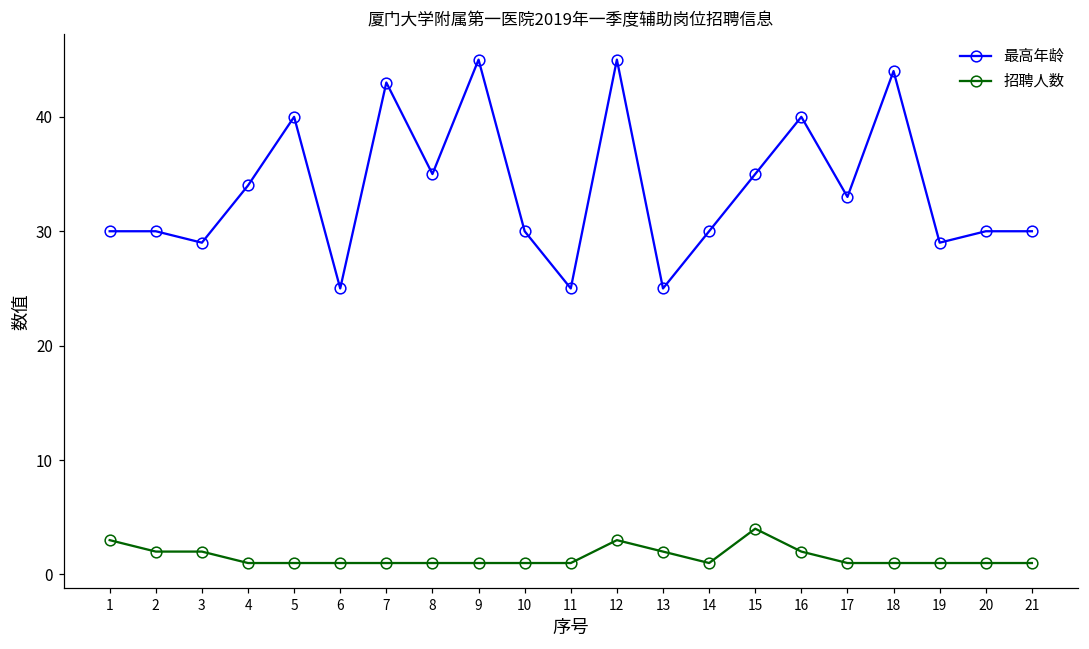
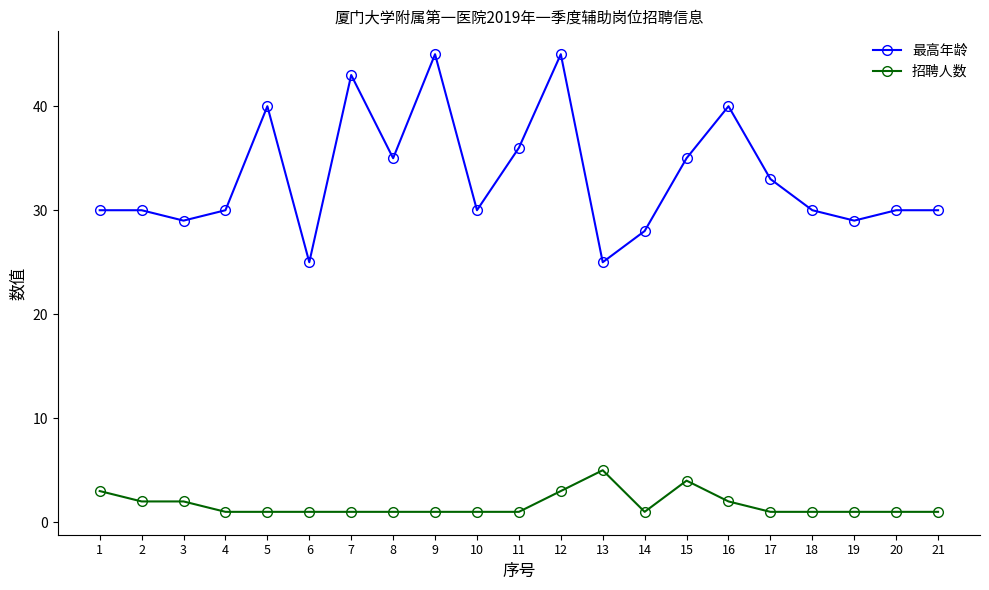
  {
    "最高年龄": {
      "1": 30,
      "2": 30,
      "3": 29,
-     "4": 34,
+     "4": 30,
      "5": 40,
      "6": 25,
      "7": 43,
      "8": 35,
      "9": 45,
      "10": 30,
-     "11": 25,
+     "11": 36,
      "12": 45,
      "13": 25,
-     "14": 30,
+     "14": 28,
      "15": 35,
      "16": 40,
      "17": 33,
-     "18": 44,
+     "18": 30,
      "19": 29,
      "20": 30,
      "21": 30
    },
    "招聘人数": {
      "1": 3,
      "2": 2,
      "3": 2,
      "4": 1,
      "5": 1,
      "6": 1,
      "7": 1,
      "8": 1,
      "9": 1,
      "10": 1,
      "11": 1,
      "12": 3,
-     "13": 2,
+     "13": 5,
      "14": 1,
      "15": 4,
      "16": 2,
      "17": 1,
      "18": 1,
      "19": 1,
      "20": 1,
      "21": 1
    }
  }
